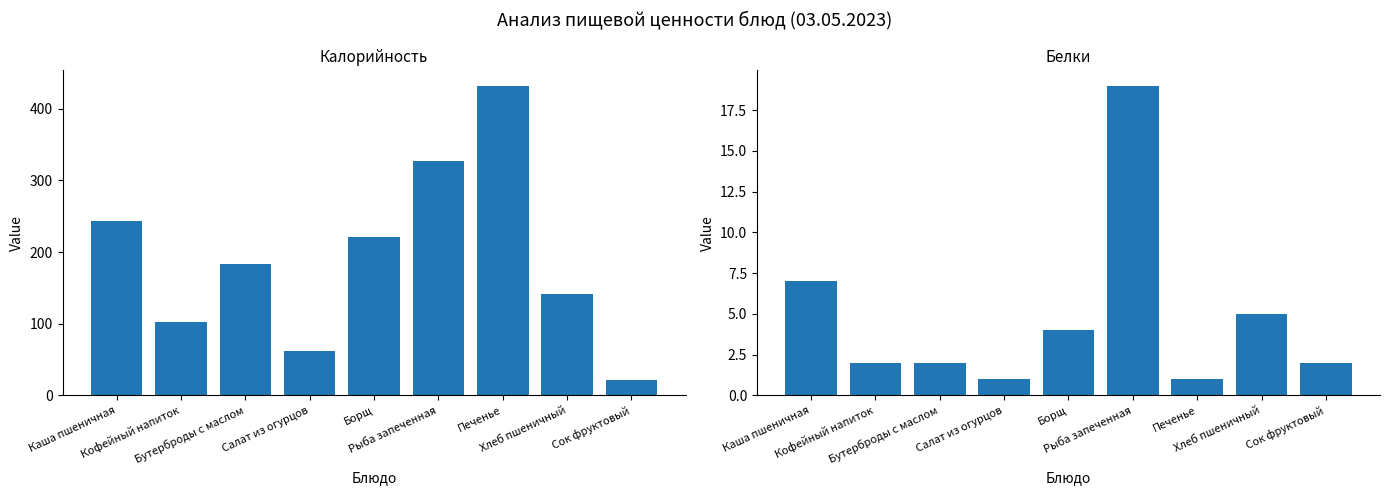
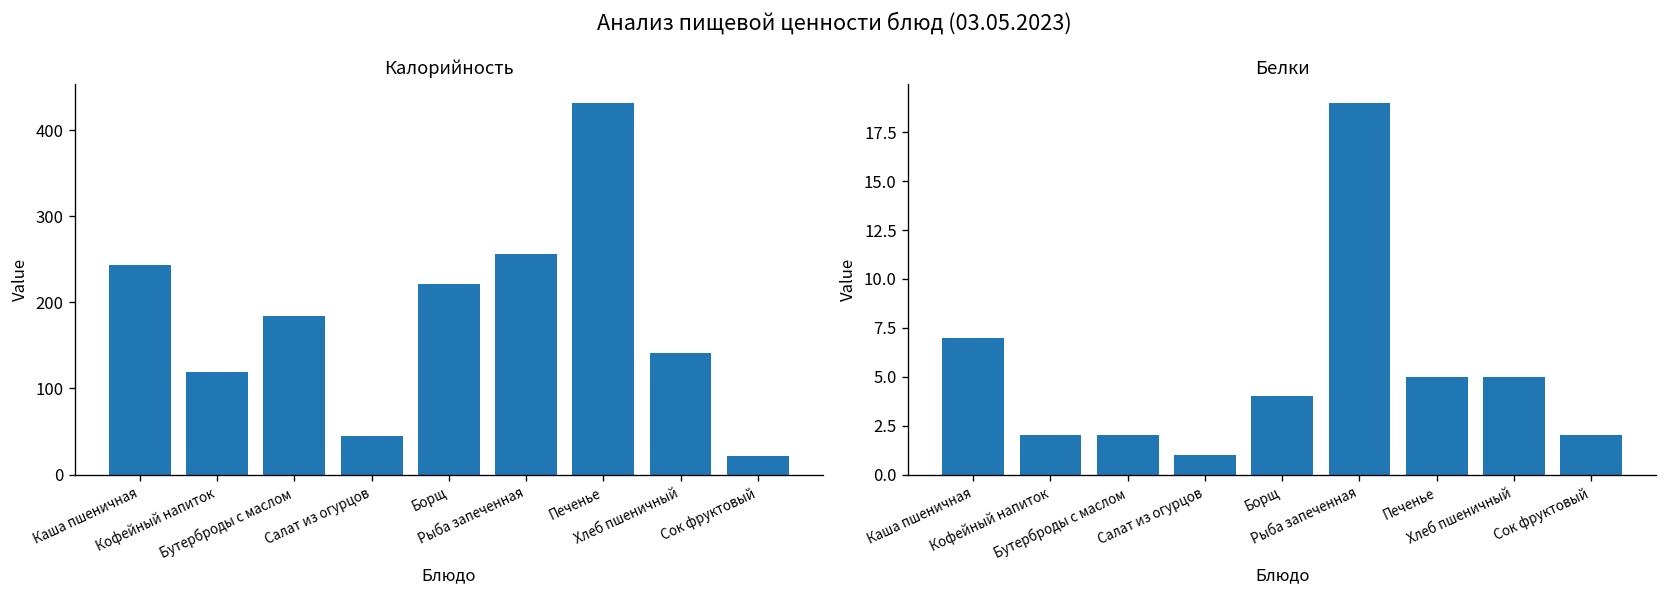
  {
    "Калорийность": {
      "Каша пшеничная": 240,
-     "Кофейный напиток": 100,
+     "Кофейный напиток": 120,
      "Бутерброды с маслом": 180,
-     "Салат из огурцов": 60,
+     "Салат из огурцов": 50,
      "Борщ": 220,
-     "Рыба запеченная": 330,
+     "Рыба запеченная": 260,
      "Печенье": 430,
      "Хлеб пшеничный": 140,
      "Сок фруктовый": 20
    },
    "Белки": {
      "Каша пшеничная": 7,
      "Кофейный напиток": 2,
      "Бутерброды с маслом": 2,
      "Салат из огурцов": 1,
      "Борщ": 4,
      "Рыба запеченная": 19,
-     "Печенье": 1,
+     "Печенье": 5,
      "Хлеб пшеничный": 5,
      "Сок фруктовый": 2
    }
  }
